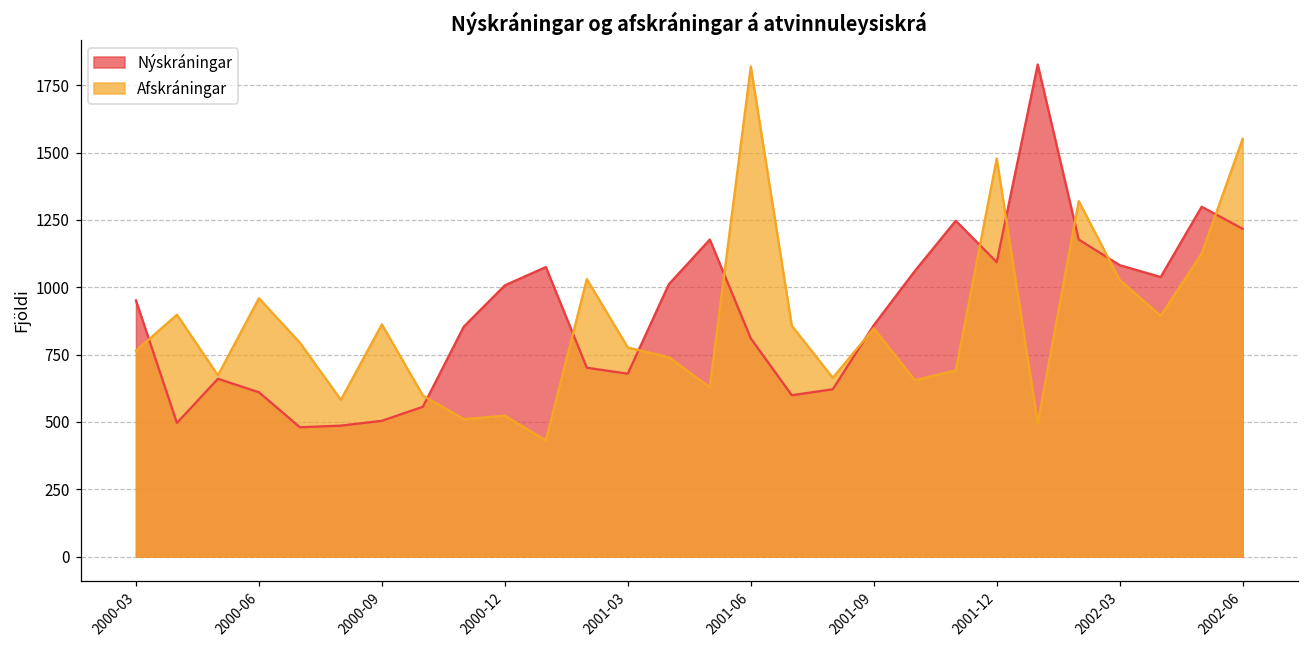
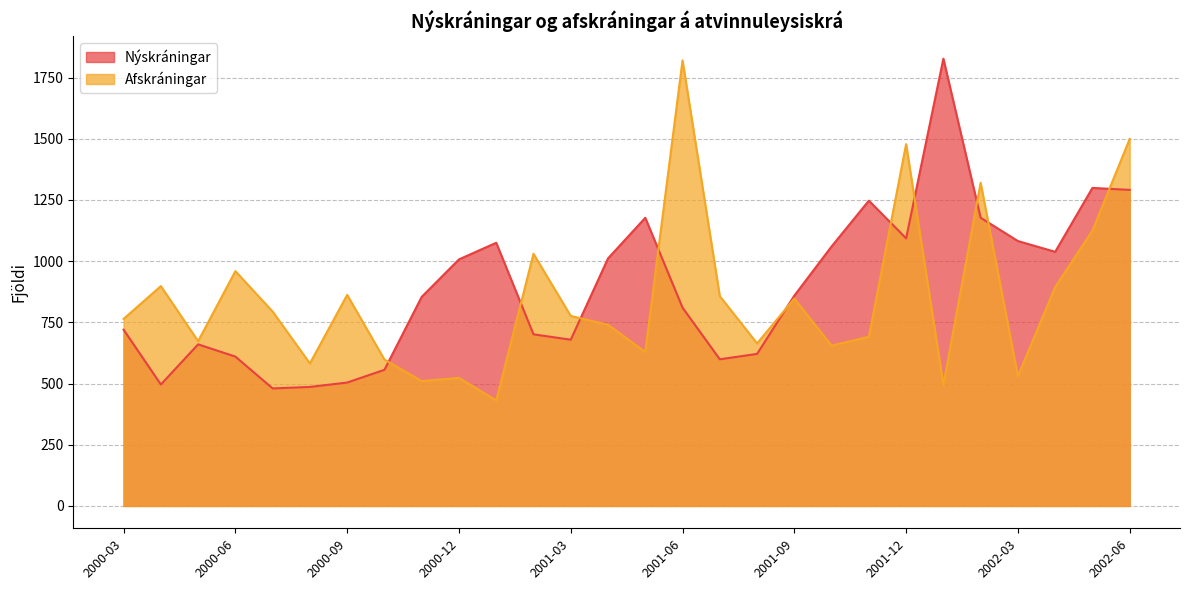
  {
    "Nýskráningar": {
-     "2000-03": 950,
+     "2000-03": 720,
      "2000-06": 610,
      "2000-09": 500,
      "2000-12": 1010,
      "2001-03": 680,
      "2001-06": 810,
      "2001-09": 860,
      "2001-12": 1090,
      "2002-03": 1080,
-     "2002-06": 1220
+     "2002-06": 1290
    },
    "Afskráningar": {
      "2000-03": 760,
      "2000-06": 960,
      "2000-09": 860,
      "2000-12": 520,
      "2001-03": 780,
      "2001-06": 1820,
      "2001-09": 850,
      "2001-12": 1480,
-     "2002-03": 1030,
-     "2002-06": 1550
+     "2002-03": 530,
+     "2002-06": 1500
    }
  }
